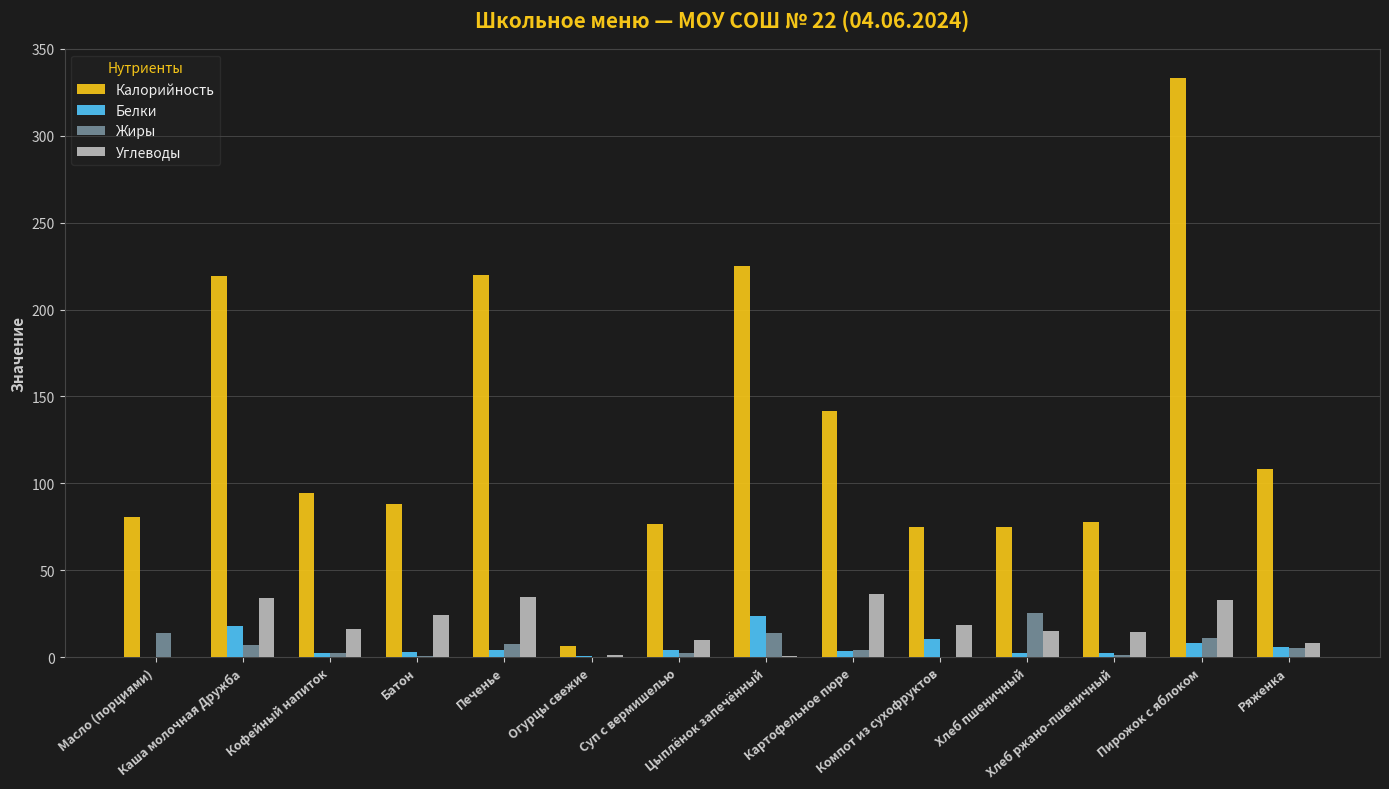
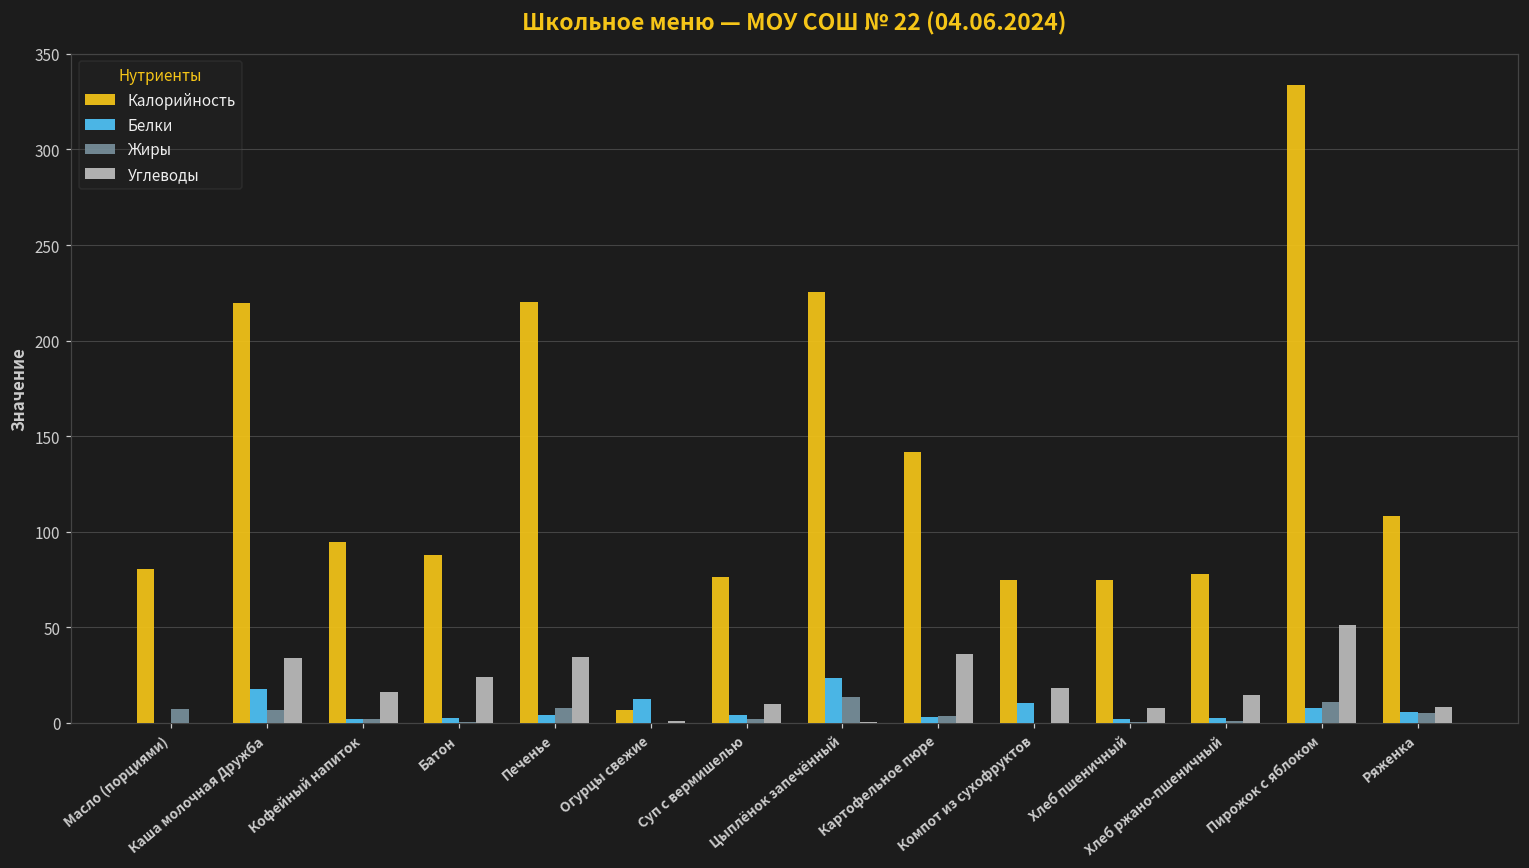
  {
    "Калорийность": {
      "Масло (порциями)": 81,
      "Каша молочная Дружба": 219,
      "Кофейный напиток": 95,
      "Батон": 88,
      "Печенье": 220,
      "Огурцы свежие": 7,
      "Суп с вермишелью": 76,
      "Цыплёнок запечённый": 225,
      "Картофельное пюре": 142,
      "Компот из сухофруктов": 75,
      "Хлеб пшеничный": 75,
      "Хлеб ржано-пшеничный": 78,
      "Пирожок с яблоком": 333,
      "Ряженка": 108
    },
    "Белки": {
      "Каша молочная Дружба": 18,
      "Кофейный напиток": 2,
      "Батон": 3,
      "Печенье": 4,
-     "Огурцы свежие": 0,
+     "Огурцы свежие": 12,
      "Суп с вермишелью": 4,
      "Цыплёнок запечённый": 23,
      "Картофельное пюре": 3,
      "Компот из сухофруктов": 10,
      "Хлеб пшеничный": 2,
      "Хлеб ржано-пшеничный": 3,
      "Пирожок с яблоком": 8,
      "Ряженка": 6
    },
    "Жиры": {
-     "Масло (порциями)": 14,
+     "Масло (порциями)": 7,
      "Каша молочная Дружба": 7,
      "Кофейный напиток": 2,
      "Печенье": 8,
      "Суп с вермишелью": 2,
      "Цыплёнок запечённый": 14,
      "Картофельное пюре": 4,
      "Компот из сухофруктов": 0,
-     "Хлеб пшеничный": 25,
+     "Хлеб пшеничный": 0,
      "Пирожок с яблоком": 11,
      "Ряженка": 5
    },
    "Углеводы": {
      "Каша молочная Дружба": 34,
      "Кофейный напиток": 16,
      "Батон": 24,
      "Печенье": 35,
      "Суп с вермишелью": 10,
      "Картофельное пюре": 36,
      "Компот из сухофруктов": 18,
-     "Хлеб пшеничный": 15,
+     "Хлеб пшеничный": 8,
      "Хлеб ржано-пшеничный": 14,
-     "Пирожок с яблоком": 33,
+     "Пирожок с яблоком": 51,
      "Ряженка": 8
    }
  }
